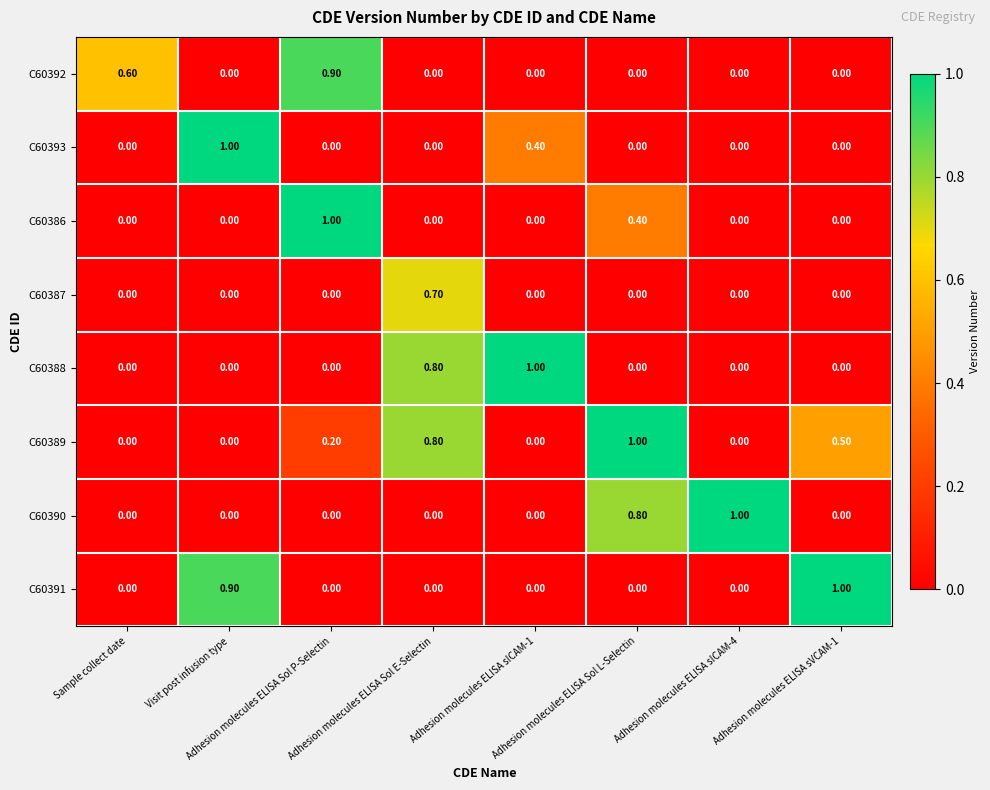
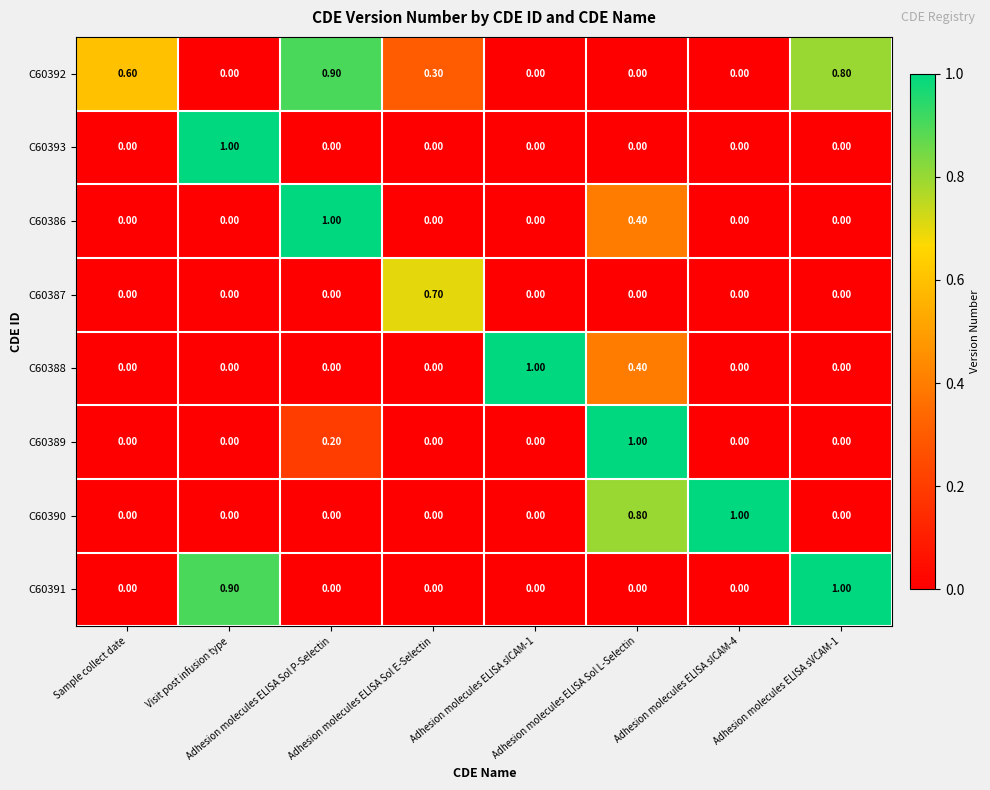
  {
    "C60392": {
      "Sample collect date": 0.60,
      "Visit post infusion type": 0.00,
      "Adhesion molecules ELISA Sol P-Selectin": 0.90,
-     "Adhesion molecules ELISA Sol E-Selectin": 0.00,
+     "Adhesion molecules ELISA Sol E-Selectin": 0.30,
      "Adhesion molecules ELISA sICAM-1": 0.00,
      "Adhesion molecules ELISA Sol L-Selectin": 0.00,
      "Adhesion molecules ELISA sICAM-4": 0.00,
-     "Adhesion molecules ELISA sVCAM-1": 0.00
+     "Adhesion molecules ELISA sVCAM-1": 0.80
    },
    "C60393": {
      "Sample collect date": 0.00,
      "Visit post infusion type": 1.00,
      "Adhesion molecules ELISA Sol P-Selectin": 0.00,
      "Adhesion molecules ELISA Sol E-Selectin": 0.00,
-     "Adhesion molecules ELISA sICAM-1": 0.40,
+     "Adhesion molecules ELISA sICAM-1": 0.00,
      "Adhesion molecules ELISA Sol L-Selectin": 0.00,
      "Adhesion molecules ELISA sICAM-4": 0.00,
      "Adhesion molecules ELISA sVCAM-1": 0.00
    },
    "C60386": {
      "Sample collect date": 0.00,
      "Visit post infusion type": 0.00,
      "Adhesion molecules ELISA Sol P-Selectin": 1.00,
      "Adhesion molecules ELISA Sol E-Selectin": 0.00,
      "Adhesion molecules ELISA sICAM-1": 0.00,
      "Adhesion molecules ELISA Sol L-Selectin": 0.40,
      "Adhesion molecules ELISA sICAM-4": 0.00,
      "Adhesion molecules ELISA sVCAM-1": 0.00
    },
    "C60387": {
      "Sample collect date": 0.00,
      "Visit post infusion type": 0.00,
      "Adhesion molecules ELISA Sol P-Selectin": 0.00,
      "Adhesion molecules ELISA Sol E-Selectin": 0.70,
      "Adhesion molecules ELISA sICAM-1": 0.00,
      "Adhesion molecules ELISA Sol L-Selectin": 0.00,
      "Adhesion molecules ELISA sICAM-4": 0.00,
      "Adhesion molecules ELISA sVCAM-1": 0.00
    },
    "C60388": {
      "Sample collect date": 0.00,
      "Visit post infusion type": 0.00,
      "Adhesion molecules ELISA Sol P-Selectin": 0.00,
-     "Adhesion molecules ELISA Sol E-Selectin": 0.80,
+     "Adhesion molecules ELISA Sol E-Selectin": 0.00,
      "Adhesion molecules ELISA sICAM-1": 1.00,
-     "Adhesion molecules ELISA Sol L-Selectin": 0.00,
+     "Adhesion molecules ELISA Sol L-Selectin": 0.40,
      "Adhesion molecules ELISA sICAM-4": 0.00,
      "Adhesion molecules ELISA sVCAM-1": 0.00
    },
    "C60389": {
      "Sample collect date": 0.00,
      "Visit post infusion type": 0.00,
      "Adhesion molecules ELISA Sol P-Selectin": 0.20,
-     "Adhesion molecules ELISA Sol E-Selectin": 0.80,
+     "Adhesion molecules ELISA Sol E-Selectin": 0.00,
      "Adhesion molecules ELISA sICAM-1": 0.00,
      "Adhesion molecules ELISA Sol L-Selectin": 1.00,
      "Adhesion molecules ELISA sICAM-4": 0.00,
-     "Adhesion molecules ELISA sVCAM-1": 0.50
+     "Adhesion molecules ELISA sVCAM-1": 0.00
    },
    "C60390": {
      "Sample collect date": 0.00,
      "Visit post infusion type": 0.00,
      "Adhesion molecules ELISA Sol P-Selectin": 0.00,
      "Adhesion molecules ELISA Sol E-Selectin": 0.00,
      "Adhesion molecules ELISA sICAM-1": 0.00,
      "Adhesion molecules ELISA Sol L-Selectin": 0.80,
      "Adhesion molecules ELISA sICAM-4": 1.00,
      "Adhesion molecules ELISA sVCAM-1": 0.00
    },
    "C60391": {
      "Sample collect date": 0.00,
      "Visit post infusion type": 0.90,
      "Adhesion molecules ELISA Sol P-Selectin": 0.00,
      "Adhesion molecules ELISA Sol E-Selectin": 0.00,
      "Adhesion molecules ELISA sICAM-1": 0.00,
      "Adhesion molecules ELISA Sol L-Selectin": 0.00,
      "Adhesion molecules ELISA sICAM-4": 0.00,
      "Adhesion molecules ELISA sVCAM-1": 1.00
    }
  }
